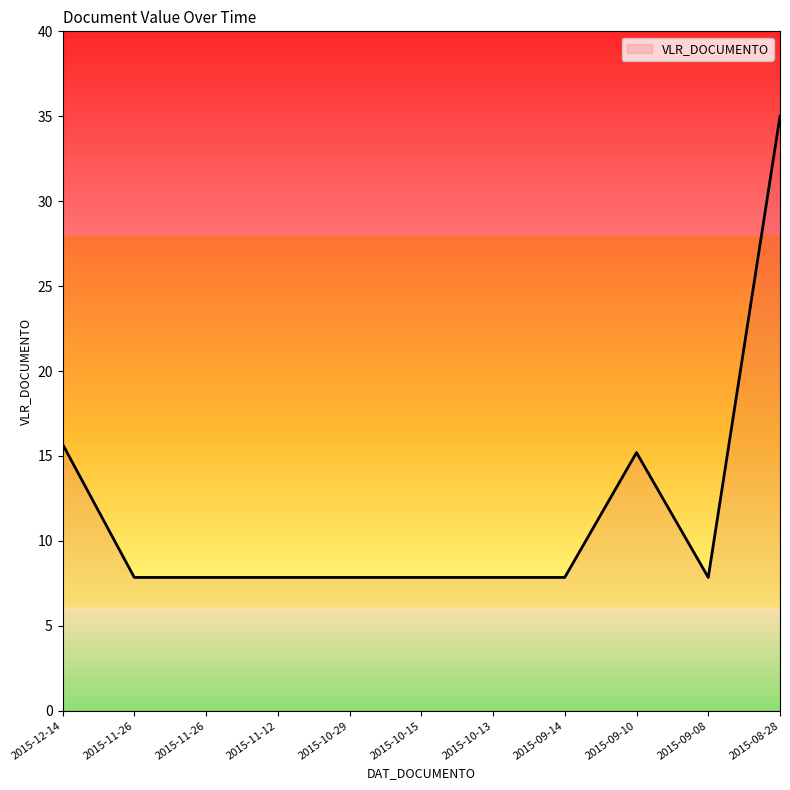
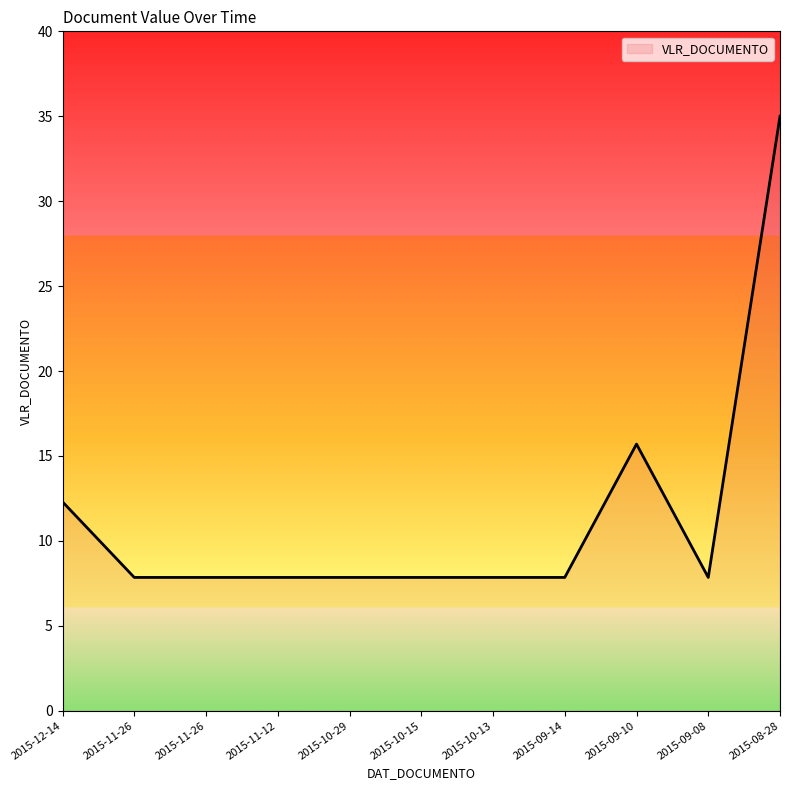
  {
-   "2015-12-14": 15.7,
+   "2015-12-14": 12.3,
    "2015-11-12": 7.9,
    "2015-10-29": 7.9,
    "2015-10-15": 7.9,
    "2015-10-13": 7.9,
    "2015-09-14": 7.9,
-   "2015-09-10": 15.2,
+   "2015-09-10": 15.7,
    "2015-09-08": 7.9,
    "2015-08-28": 35.0
  }
